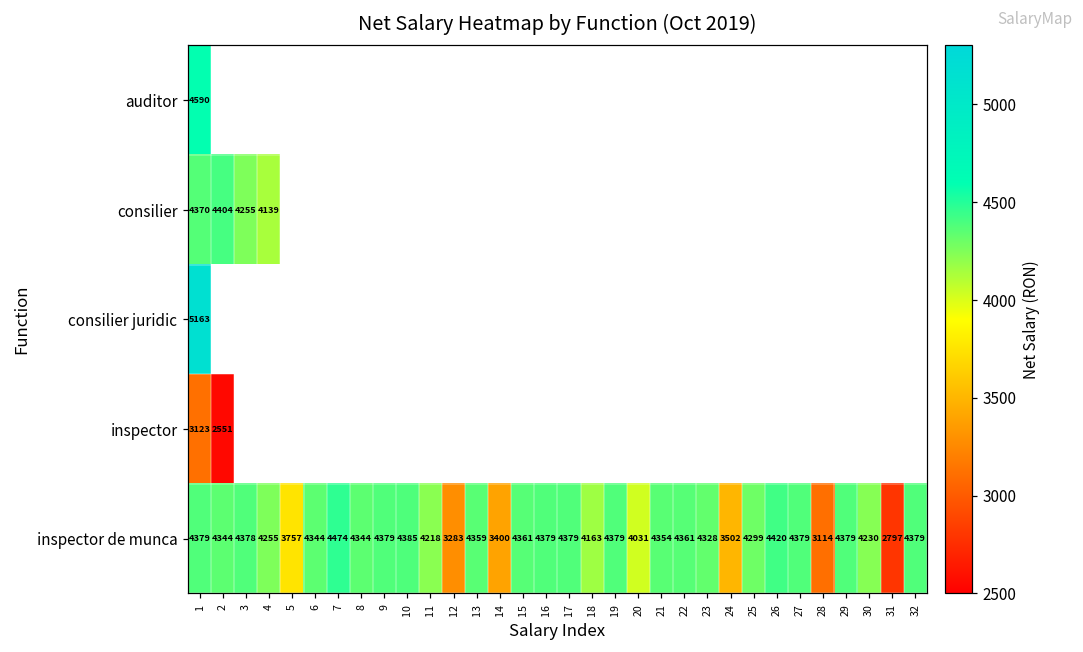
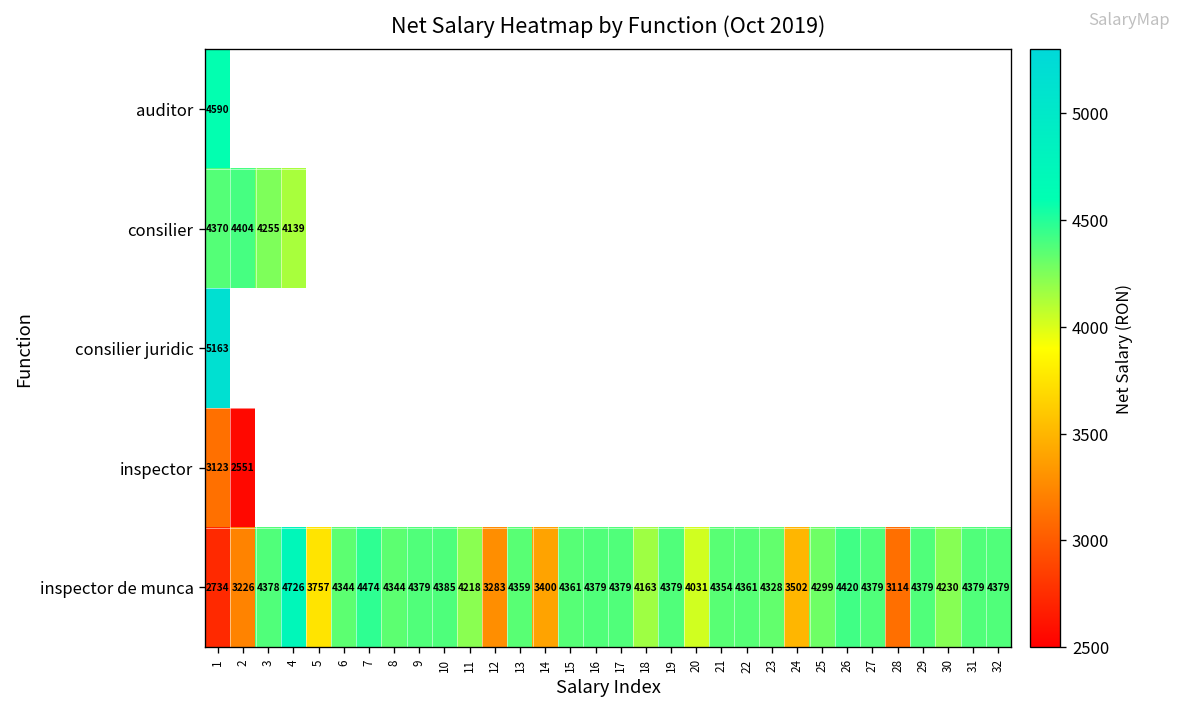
  {
    "auditor": {
      "1": 4590
    },
    "consilier": {
      "1": 4370,
      "2": 4404,
      "3": 4255,
      "4": 4139
    },
    "consilier juridic": {
      "1": 5163
    },
    "inspector": {
      "1": 3123,
      "2": 2551
    },
    "inspector de munca": {
-     "1": 4379,
-     "2": 4344,
+     "1": 2734,
+     "2": 3226,
      "3": 4378,
-     "4": 4255,
+     "4": 4726,
      "5": 3757,
      "6": 4344,
      "7": 4474,
      "8": 4344,
      "9": 4379,
      "10": 4385,
      "11": 4218,
      "12": 3283,
      "13": 4359,
      "14": 3400,
      "15": 4361,
      "16": 4379,
      "17": 4379,
      "18": 4163,
      "19": 4379,
      "20": 4031,
      "21": 4354,
      "22": 4361,
      "23": 4328,
      "24": 3502,
      "25": 4299,
      "26": 4420,
      "27": 4379,
      "28": 3114,
      "29": 4379,
      "30": 4230,
-     "31": 2797,
+     "31": 4379,
      "32": 4379
    }
  }
